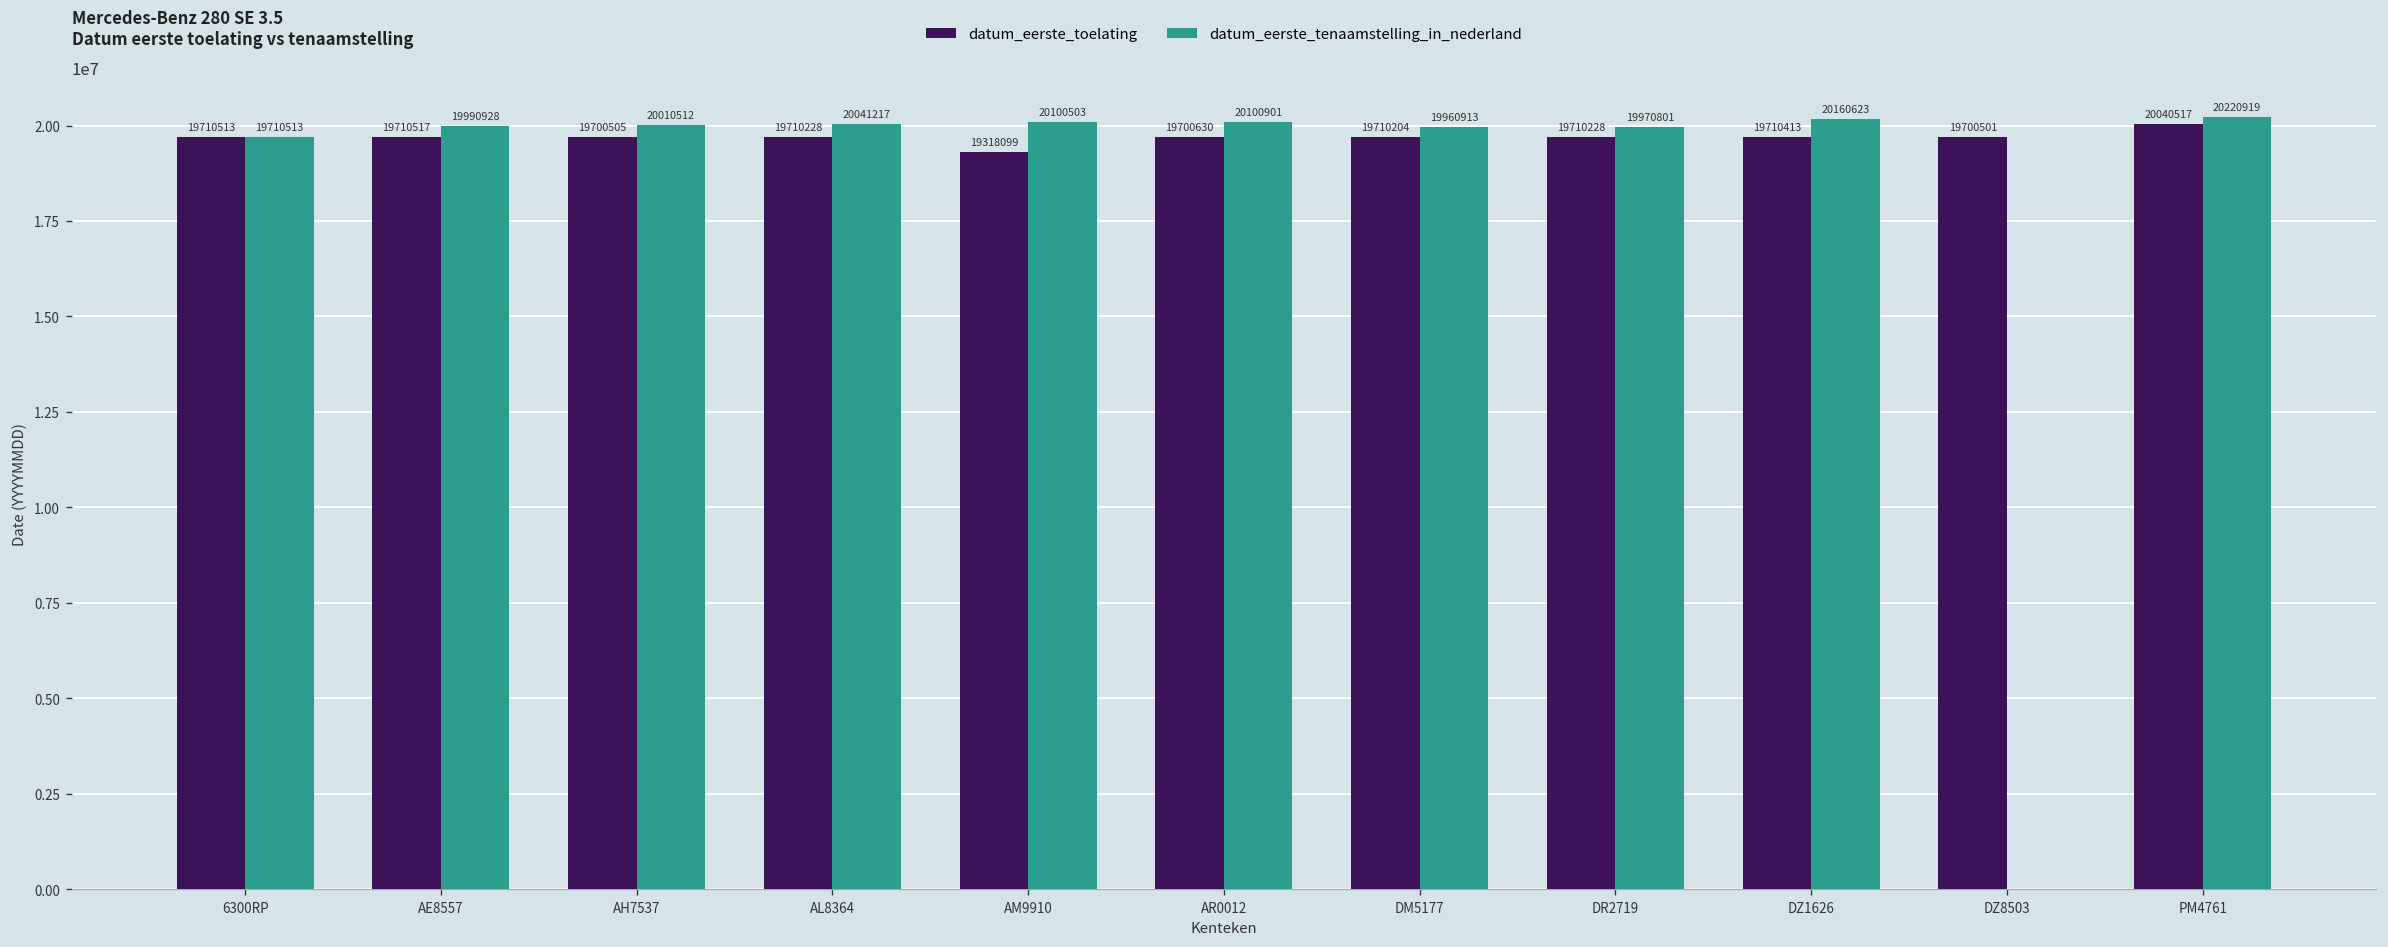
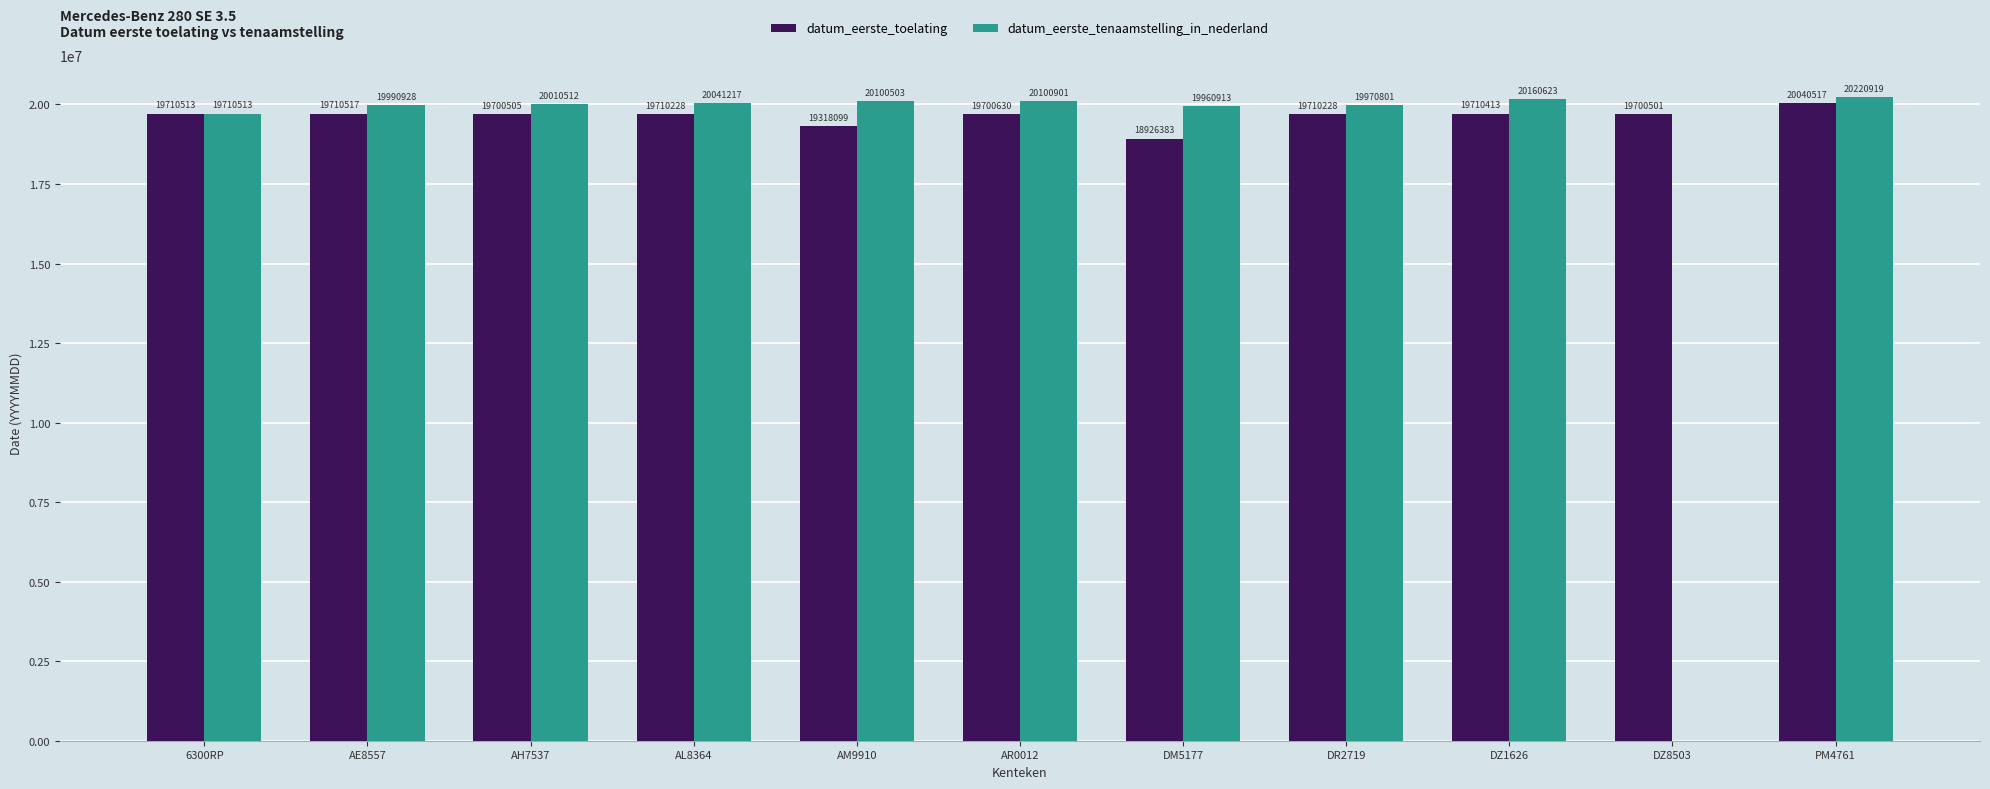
  {
    "datum_eerste_toelating": {
      "6300RP": 19710513,
      "AE8557": 19710517,
      "AH7537": 19700505,
      "AL8364": 19710228,
      "AM9910": 19318099,
      "AR0012": 19700630,
-     "DM5177": 19710204,
+     "DM5177": 18926383,
      "DR2719": 19710228,
      "DZ1626": 19710413,
      "DZ8503": 19700501,
      "PM4761": 20040517
    }
  }
